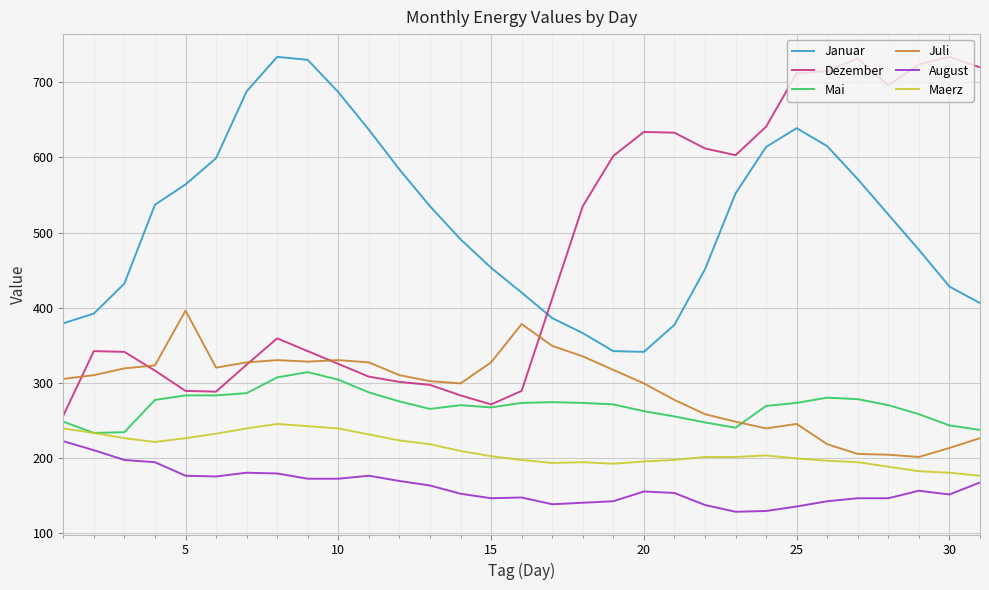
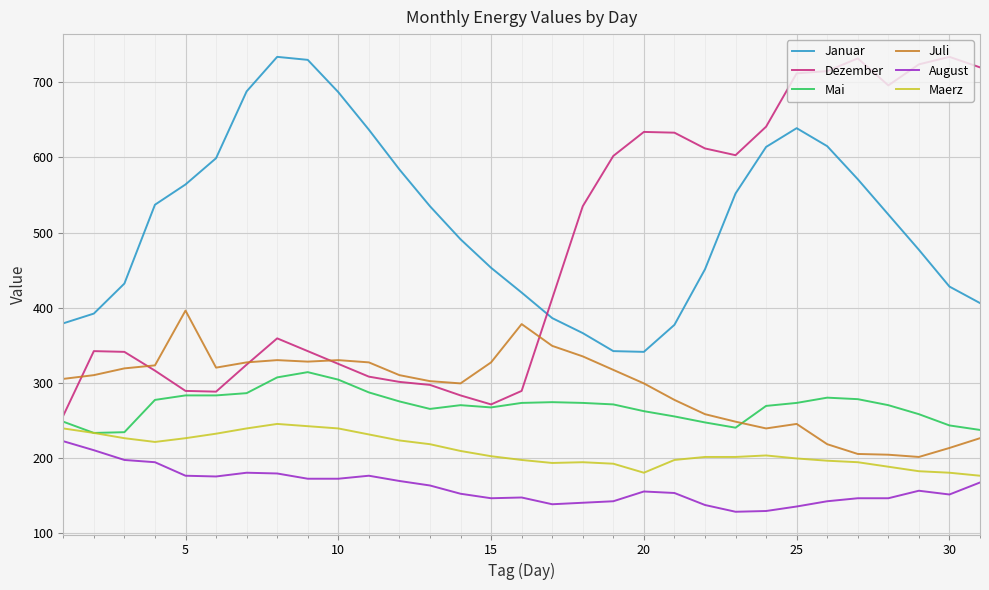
  {
    "Januar": {
      "5": 560,
      "10": 690,
      "15": 450,
      "20": 340,
      "25": 640,
      "30": 430
    },
    "Dezember": {
      "5": 290,
      "10": 330,
      "15": 270,
      "20": 630
    },
    "Mai": {
      "5": 280,
      "10": 300,
      "15": 270,
      "20": 260,
      "25": 270,
      "30": 240
    },
    "Juli": {
      "5": 400,
      "10": 330,
      "15": 330,
      "20": 300,
      "25": 250,
      "30": 210
    },
    "August": {
      "5": 180,
      "10": 170,
      "15": 150,
      "20": 160,
      "25": 140,
      "30": 150
    },
    "Maerz": {
      "5": 230,
      "10": 240,
      "15": 200,
-     "20": 200,
+     "20": 180,
      "25": 200,
      "30": 180
    }
  }
